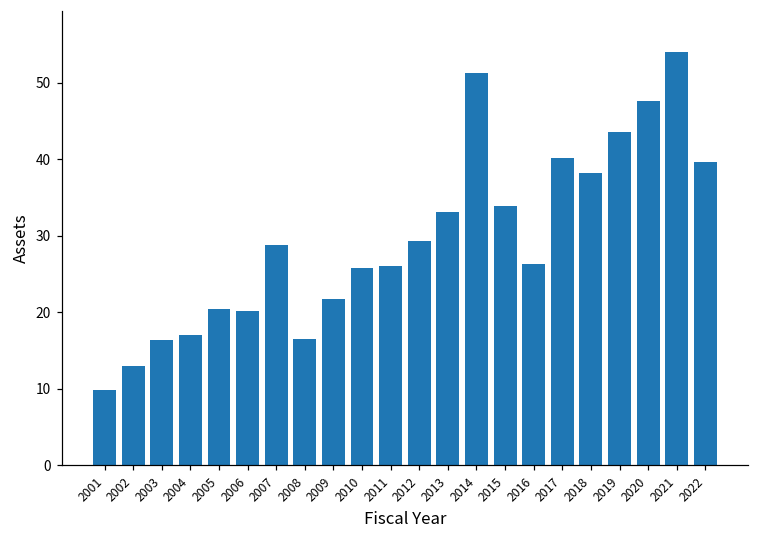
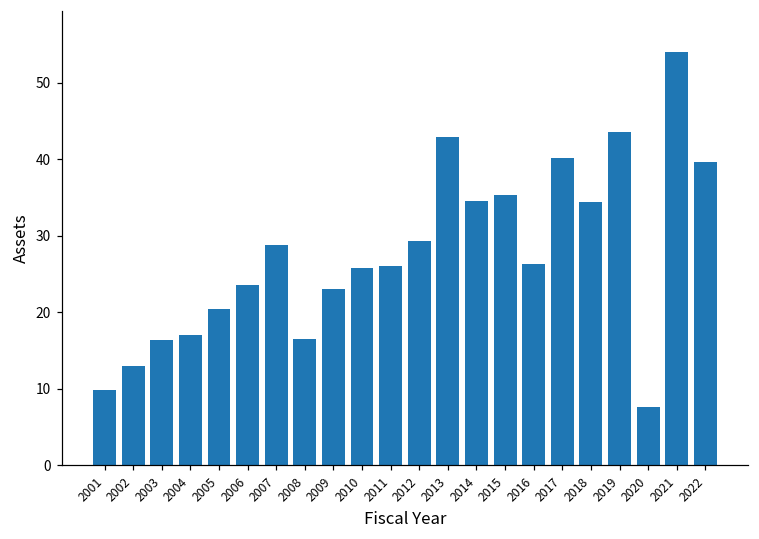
  {
    "2001": 10,
    "2002": 13,
    "2003": 16,
    "2004": 17,
    "2005": 20,
-   "2006": 20,
+   "2006": 24,
    "2007": 29,
    "2008": 17,
-   "2009": 22,
+   "2009": 23,
    "2010": 26,
    "2011": 26,
    "2012": 29,
-   "2013": 33,
-   "2014": 51,
-   "2015": 34,
+   "2013": 43,
+   "2014": 35,
+   "2015": 35,
    "2016": 26,
    "2017": 40,
-   "2018": 38,
+   "2018": 34,
    "2019": 44,
-   "2020": 48,
+   "2020": 8,
    "2021": 54,
    "2022": 40
  }
